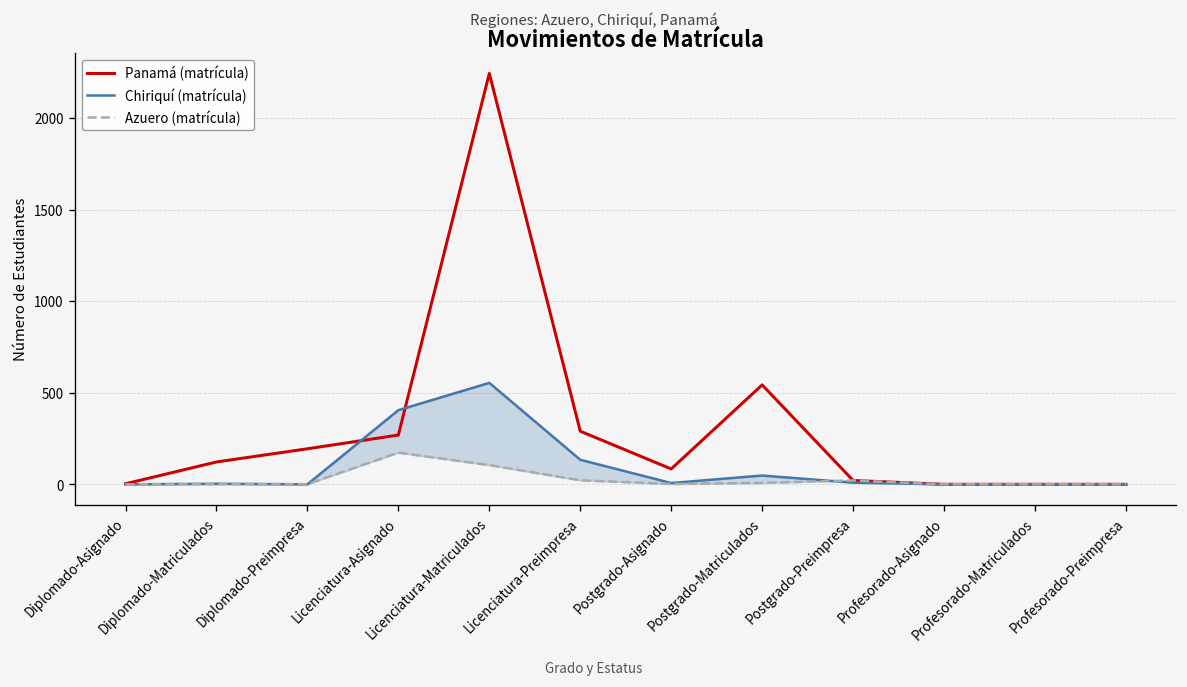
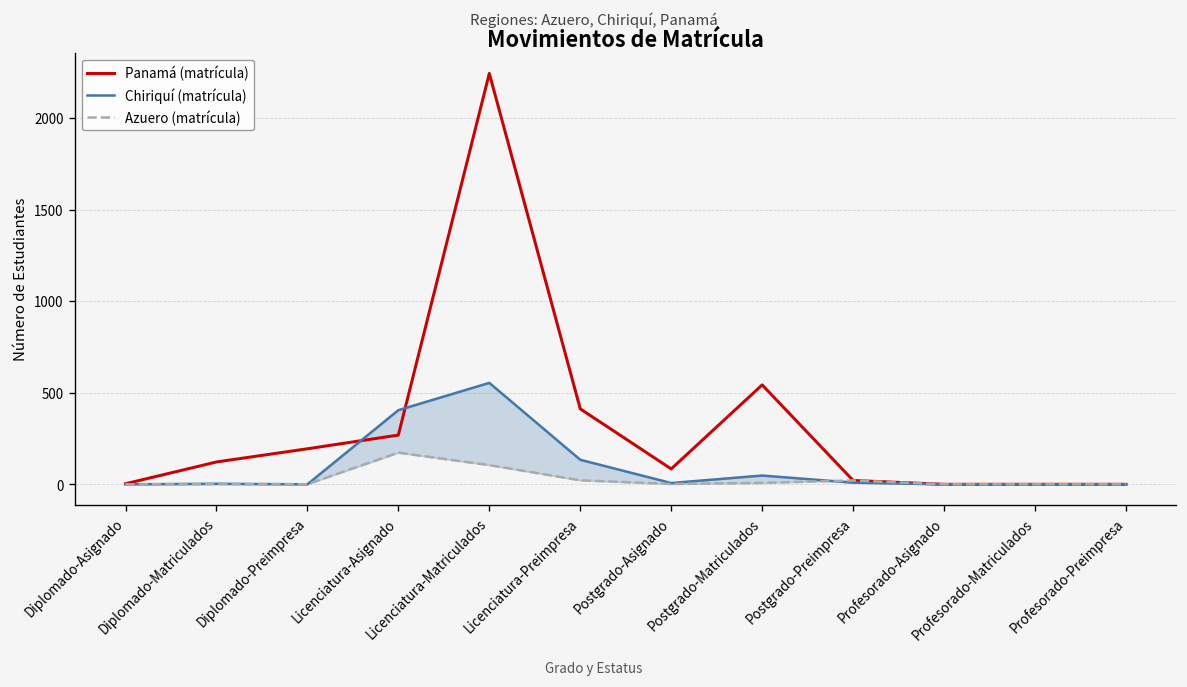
  {
    "Panamá (matrícula)": {
      "Diplomado-Matriculados": 120,
      "Diplomado-Preimpresa": 190,
      "Licenciatura-Asignado": 270,
      "Licenciatura-Matriculados": 2240,
-     "Licenciatura-Preimpresa": 290,
+     "Licenciatura-Preimpresa": 410,
      "Postgrado-Asignado": 80,
      "Postgrado-Matriculados": 540
    },
    "Azuero (matrícula)": {
      "Licenciatura-Asignado": 170,
      "Licenciatura-Matriculados": 110,
      "Licenciatura-Preimpresa": 20,
      "Postgrado-Matriculados": 10
    }
  }
